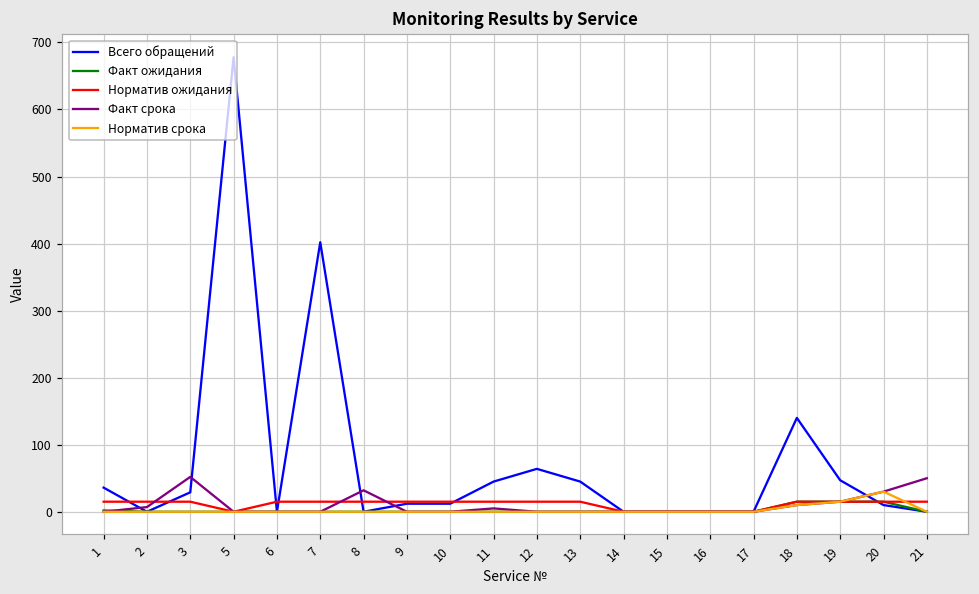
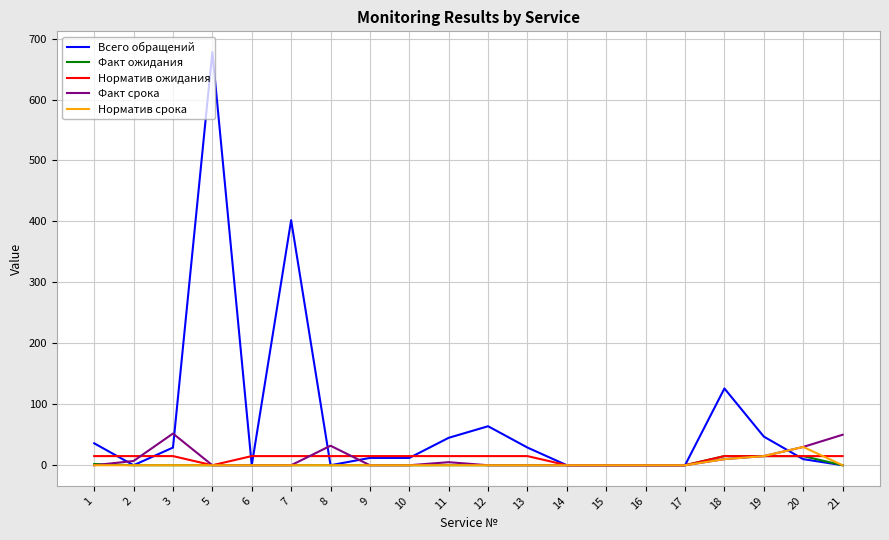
  {
    "Всего обращений": {
      "1": 40,
      "3": 30,
      "7": 400,
      "11": 50,
      "12": 60,
-     "13": 50,
-     "18": 140,
+     "13": 30,
+     "18": 130,
      "19": 50,
      "20": 10
    },
    "Норматив ожидания": {
      "1": 20,
      "2": 20,
      "3": 20,
      "6": 20,
      "7": 20,
      "8": 20,
      "11": 20,
      "12": 20,
      "13": 20,
      "21": 20
    },
    "Факт срока": {
      "2": 10,
      "3": 50,
      "8": 30,
      "11": 10,
      "21": 50
    }
  }
